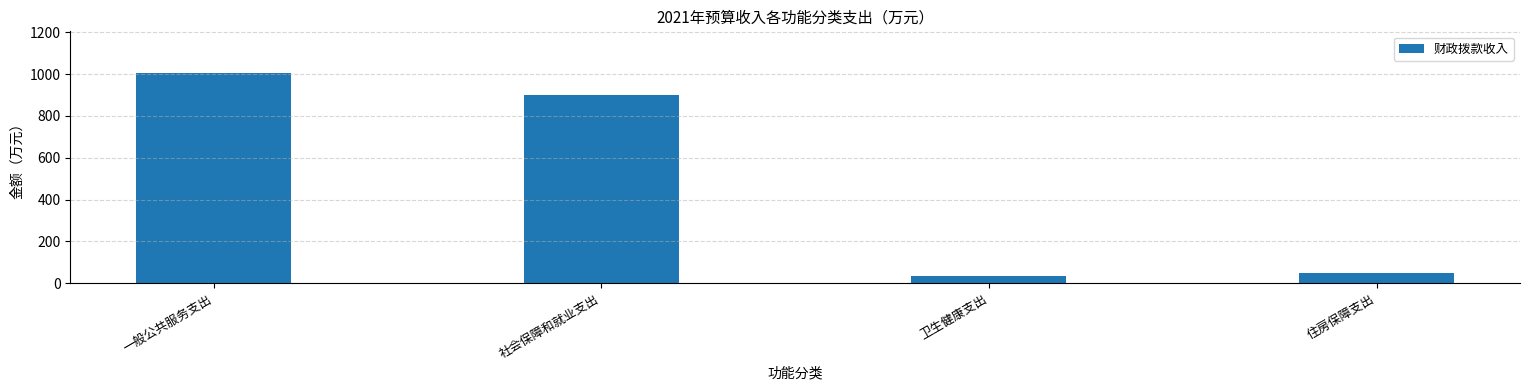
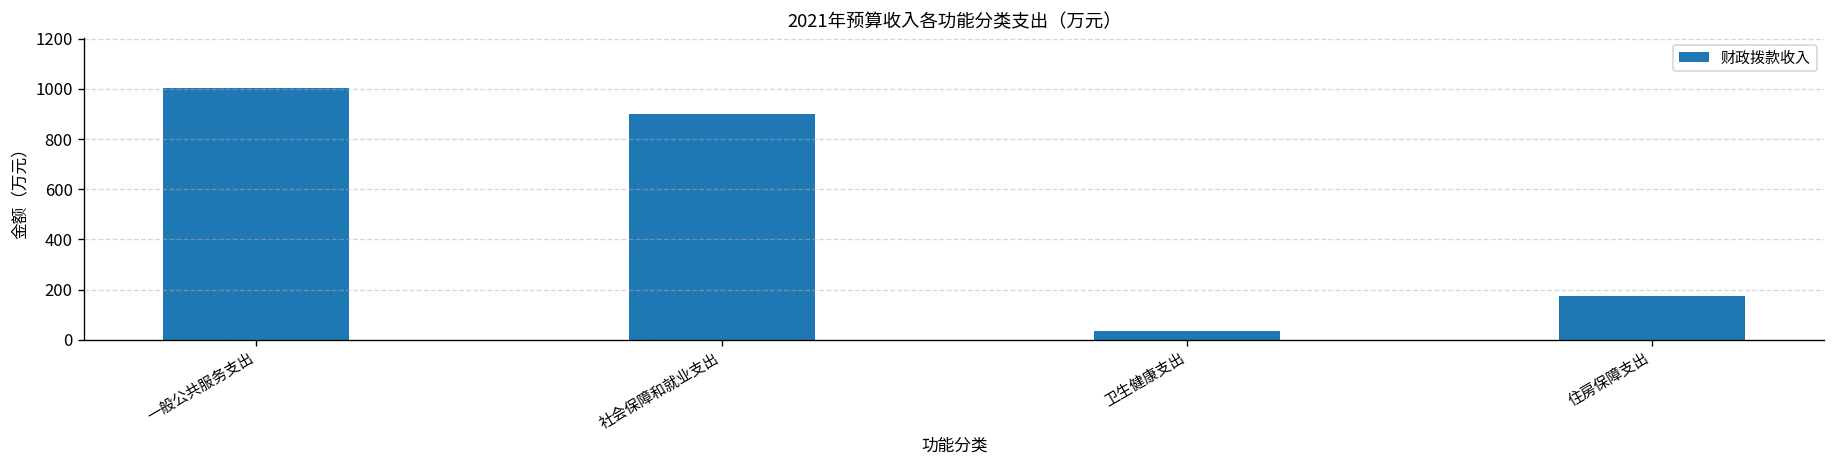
  {
    "一般公共服务支出": 1000,
    "社会保障和就业支出": 900,
    "卫生健康支出": 40,
-   "住房保障支出": 50
+   "住房保障支出": 170
  }
